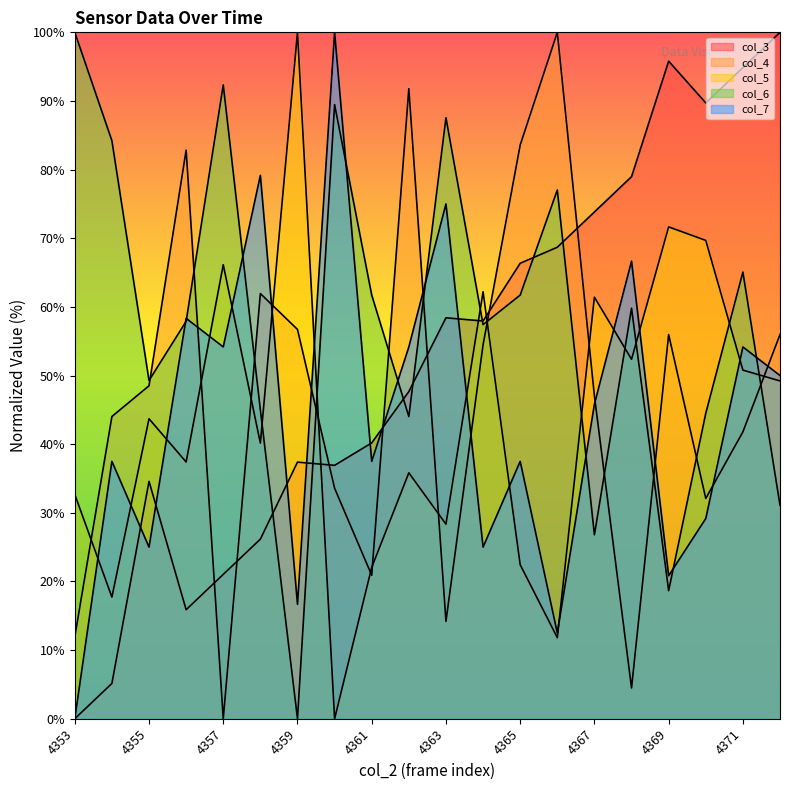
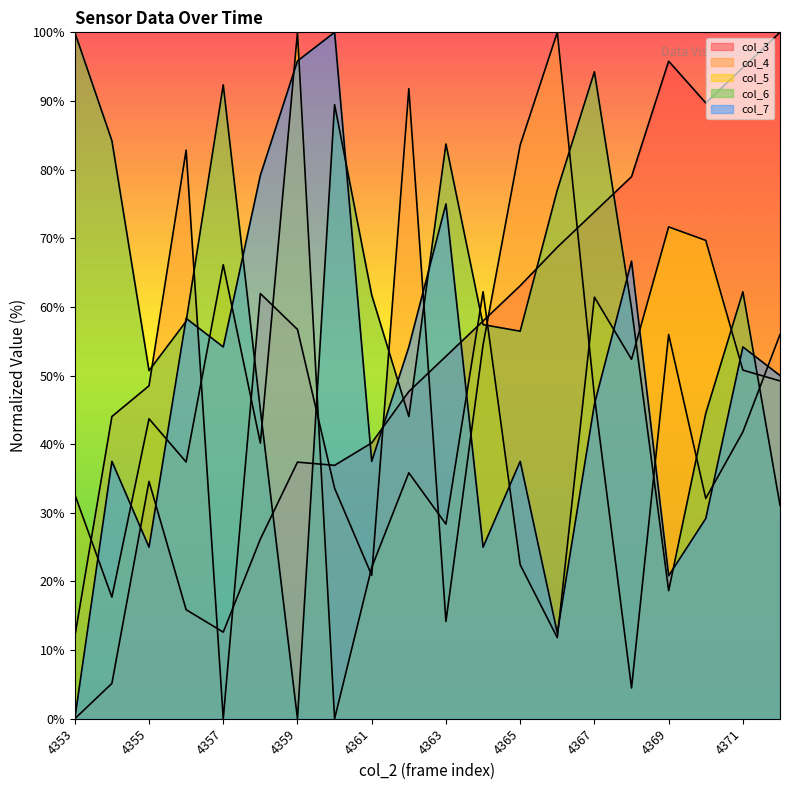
  {
    "col_3": {
      "4355": "35%",
-     "4357": "21%",
+     "4357": "13%",
      "4359": "37%",
      "4361": "40%",
-     "4363": "58%",
-     "4365": "66%",
+     "4363": "53%",
+     "4365": "63%",
      "4367": "74%",
      "4369": "96%"
    },
    "col_6": {
      "4353": "100%",
-     "4355": "49%",
+     "4355": "51%",
      "4357": "92%",
      "4361": "62%",
-     "4363": "88%",
-     "4365": "62%",
-     "4367": "27%",
+     "4363": "84%",
+     "4365": "56%",
+     "4367": "94%",
      "4369": "19%",
-     "4371": "65%"
+     "4371": "62%"
    },
    "col_7": {
      "4355": "25%",
      "4357": "54%",
-     "4359": "17%",
+     "4359": "96%",
      "4361": "38%",
      "4363": "75%",
      "4365": "38%",
      "4367": "46%",
      "4369": "21%",
      "4371": "54%"
    }
  }
